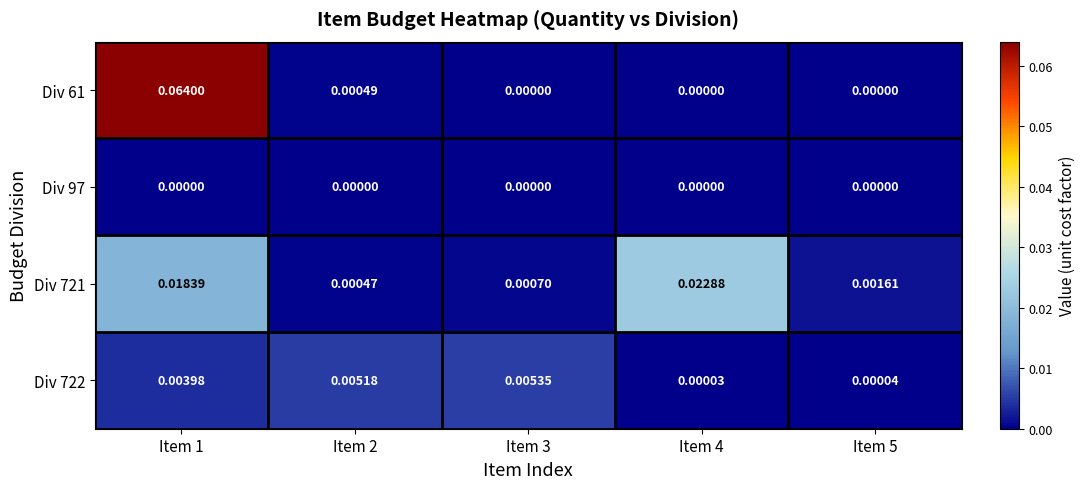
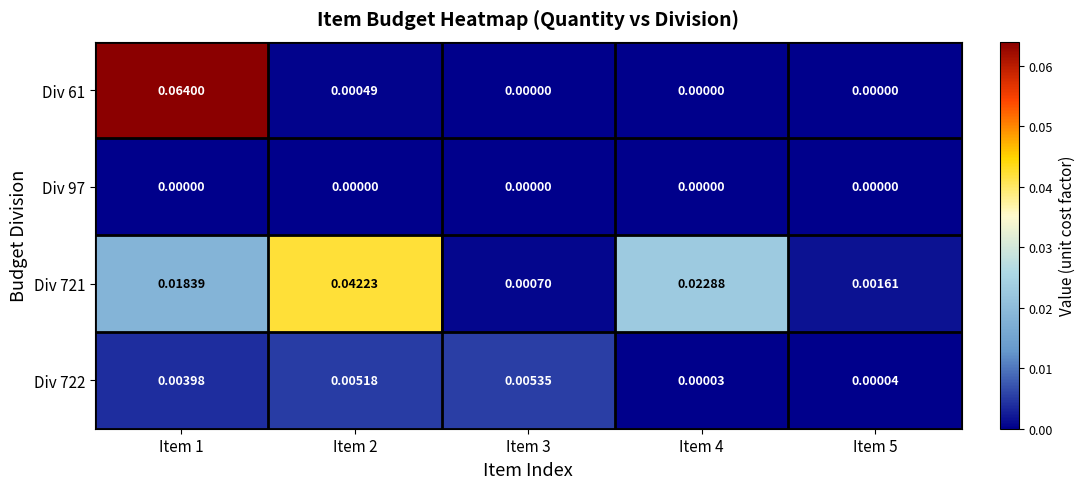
  {
    "Div 61": {
      "Item 1": 0.06400,
      "Item 2": 0.00049,
      "Item 3": 0.00000,
      "Item 4": 0.00000,
      "Item 5": 0.00000
    },
    "Div 97": {
      "Item 1": 0.00000,
      "Item 2": 0.00000,
      "Item 3": 0.00000,
      "Item 4": 0.00000,
      "Item 5": 0.00000
    },
    "Div 721": {
      "Item 1": 0.01839,
-     "Item 2": 0.00047,
+     "Item 2": 0.04223,
      "Item 3": 0.00070,
      "Item 4": 0.02288,
      "Item 5": 0.00161
    },
    "Div 722": {
      "Item 1": 0.00398,
      "Item 2": 0.00518,
      "Item 3": 0.00535,
      "Item 4": 0.00003,
      "Item 5": 0.00004
    }
  }
